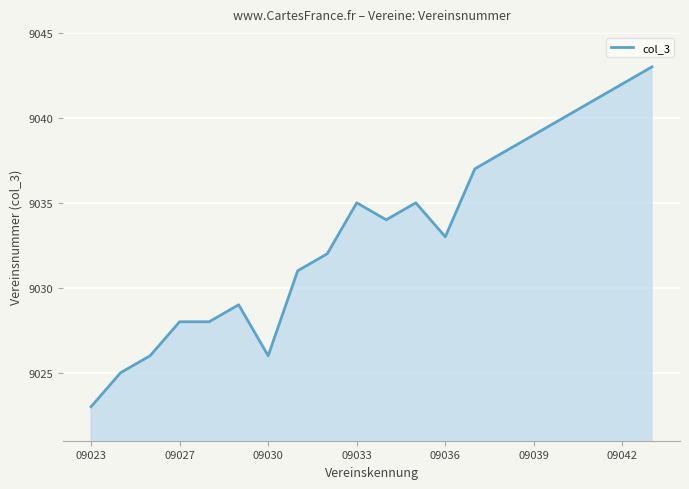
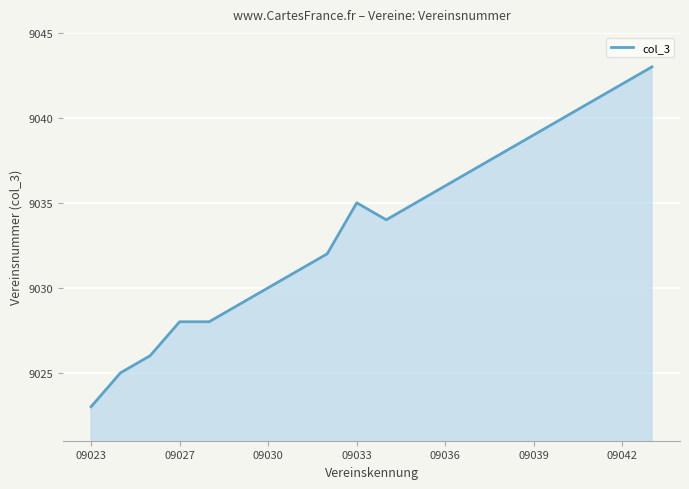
  {
    "09023": 9023,
    "09027": 9028,
-   "09030": 9026,
+   "09030": 9030,
    "09033": 9035,
-   "09036": 9033,
+   "09036": 9036,
    "09039": 9039,
    "09042": 9042
  }
